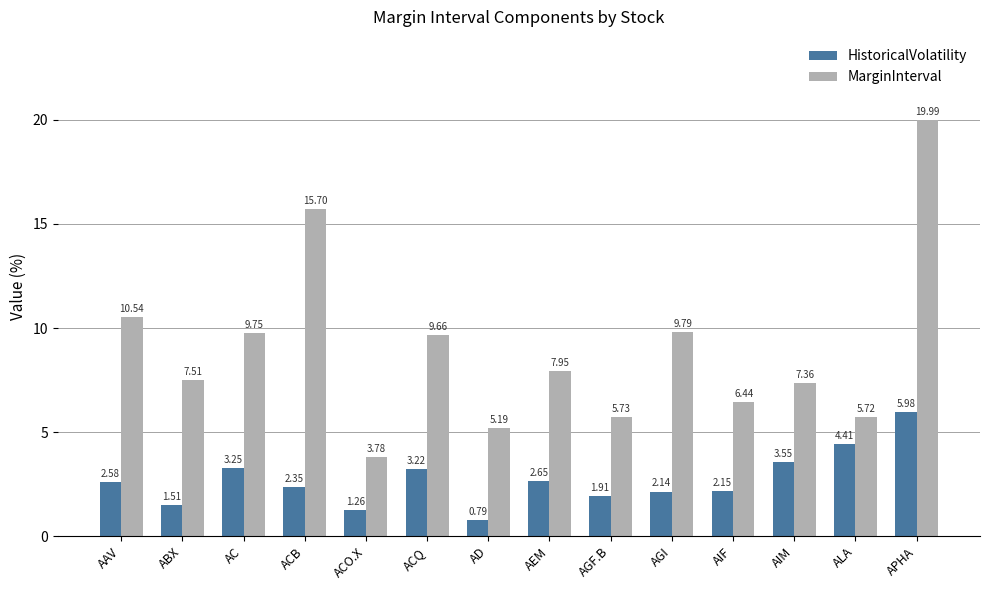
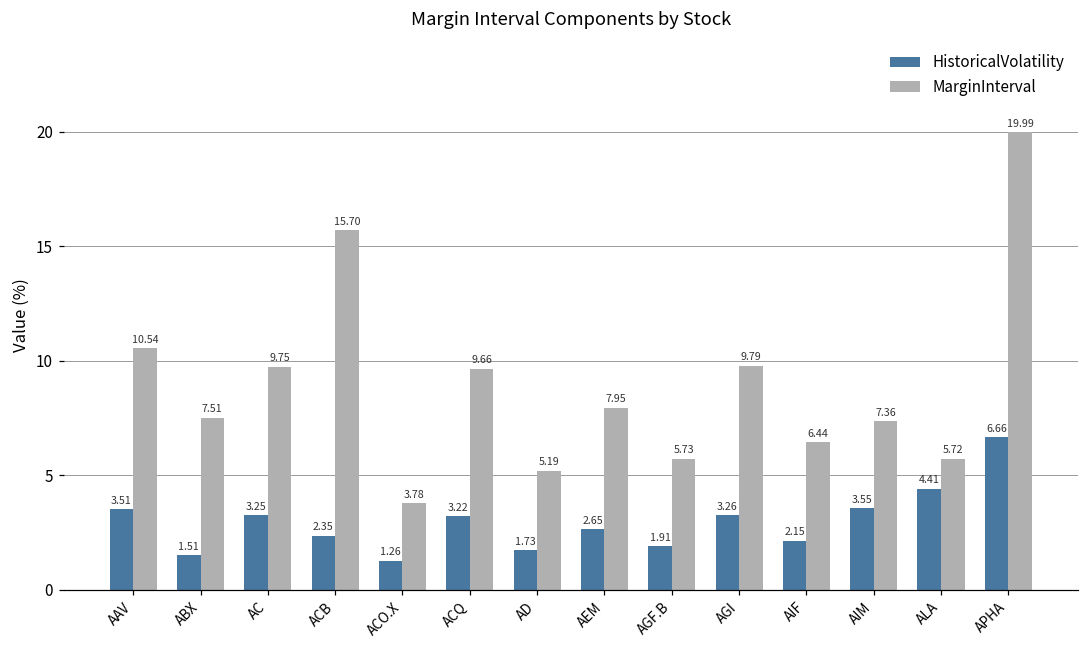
  {
    "HistoricalVolatility": {
-     "AAV": 2.58,
+     "AAV": 3.51,
      "ABX": 1.51,
      "AC": 3.25,
      "ACB": 2.35,
      "ACO.X": 1.26,
      "ACQ": 3.22,
-     "AD": 0.79,
+     "AD": 1.73,
      "AEM": 2.65,
      "AGF.B": 1.91,
-     "AGI": 2.14,
+     "AGI": 3.26,
      "AIF": 2.15,
      "AIM": 3.55,
      "ALA": 4.41,
-     "APHA": 5.98
+     "APHA": 6.66
    },
    "MarginInterval": {
      "AAV": 10.54,
      "ABX": 7.51,
      "AC": 9.75,
      "ACB": 15.70,
      "ACO.X": 3.78,
      "ACQ": 9.66,
      "AD": 5.19,
      "AEM": 7.95,
      "AGF.B": 5.73,
      "AGI": 9.79,
      "AIF": 6.44,
      "AIM": 7.36,
      "ALA": 5.72,
      "APHA": 19.99
    }
  }
